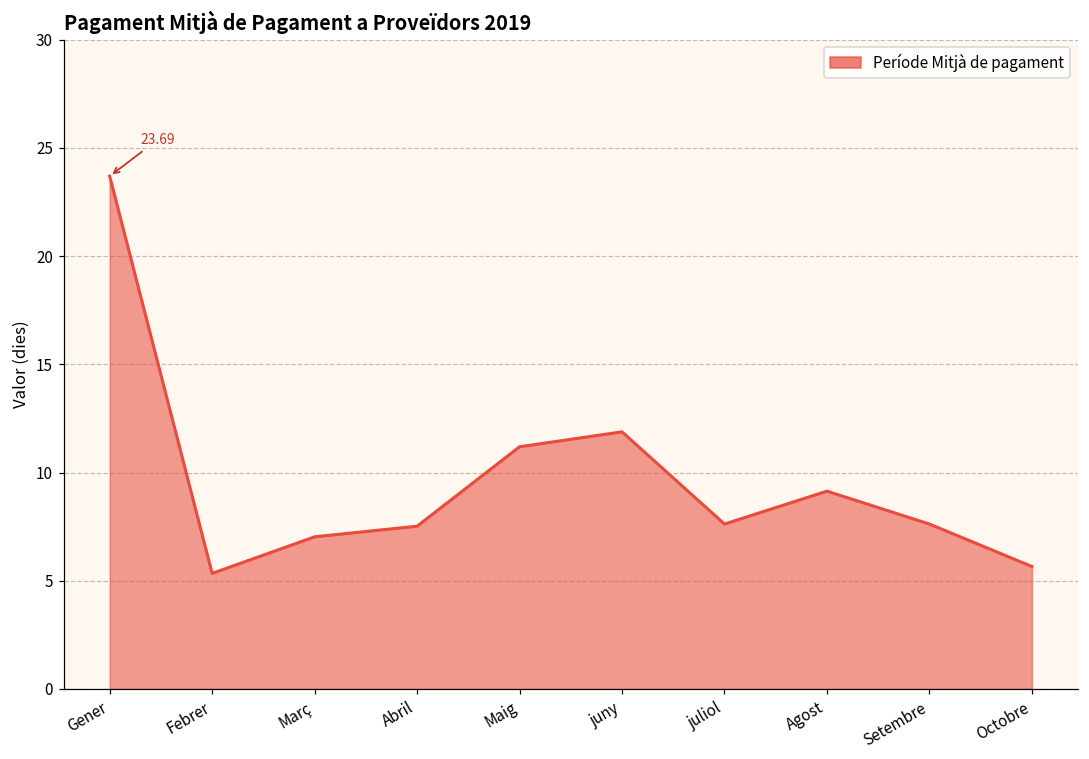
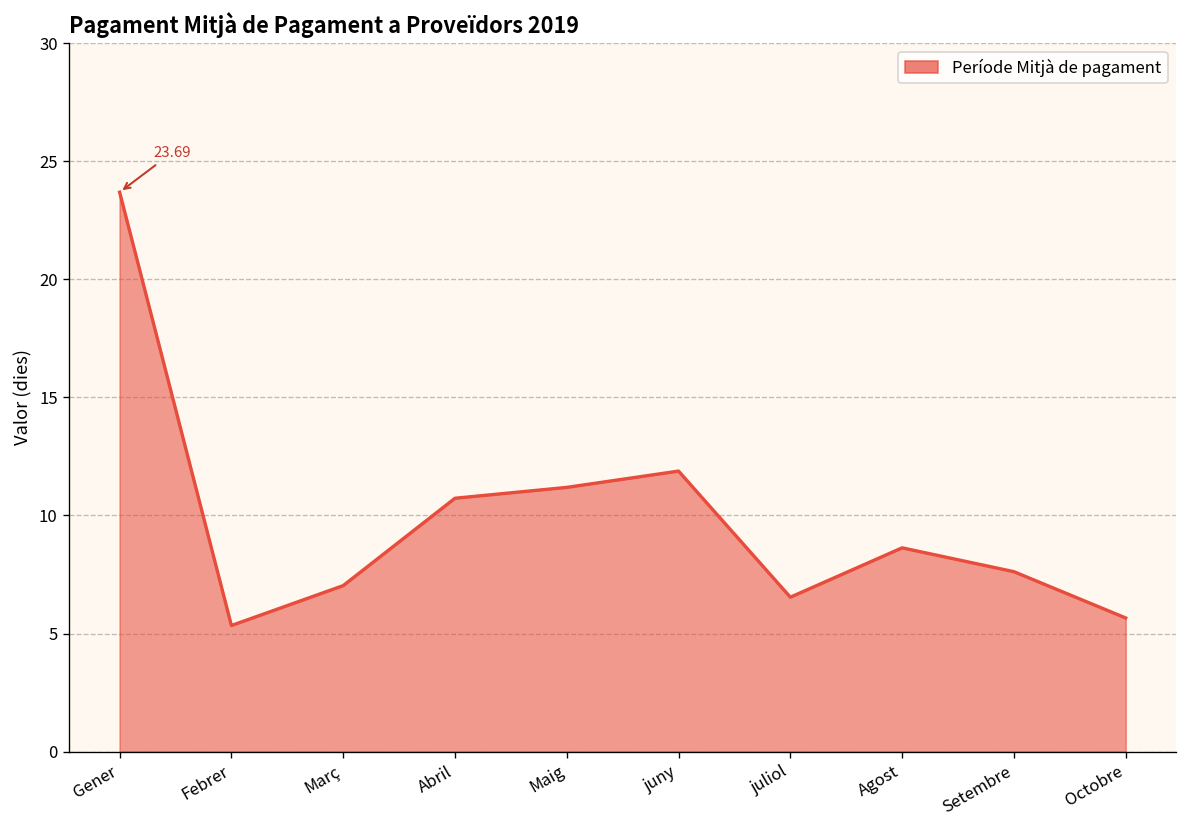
  {
    "Febrer": 5.3,
    "Març": 7.0,
-   "Abril": 7.5,
+   "Abril": 10.7,
    "Maig": 11.2,
    "juny": 11.9,
-   "juliol": 7.6,
-   "Agost": 9.1,
+   "juliol": 6.5,
+   "Agost": 8.6,
    "Setembre": 7.6,
    "Octobre": 5.7
  }
